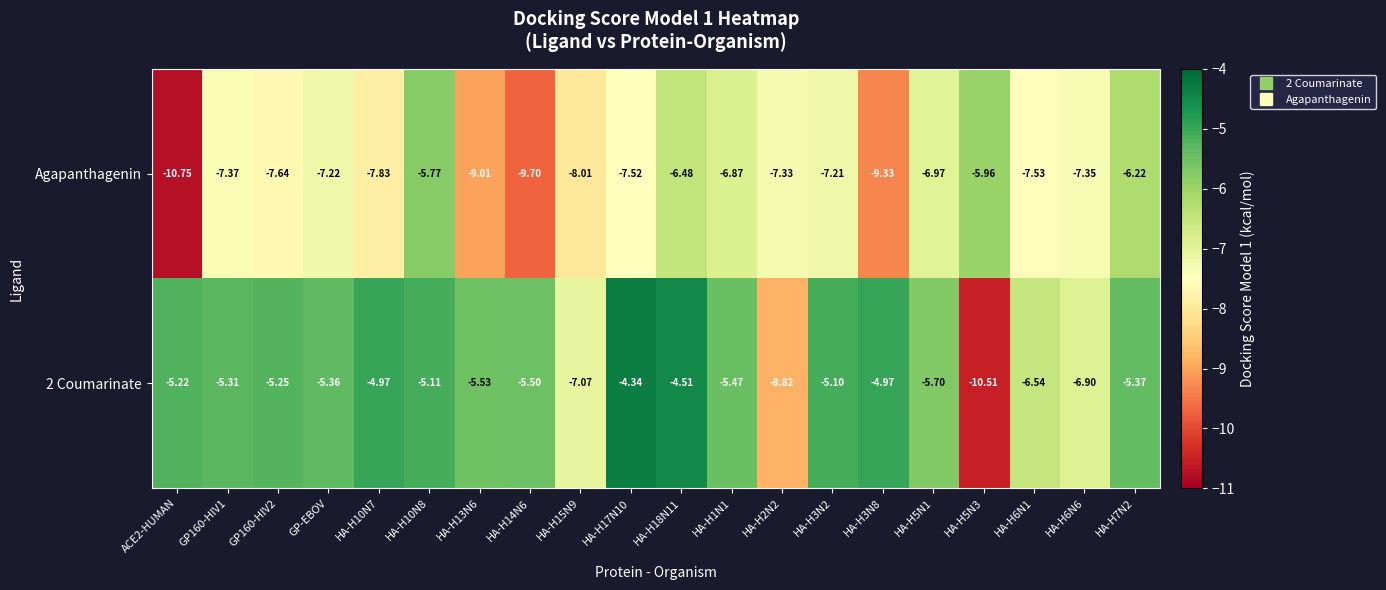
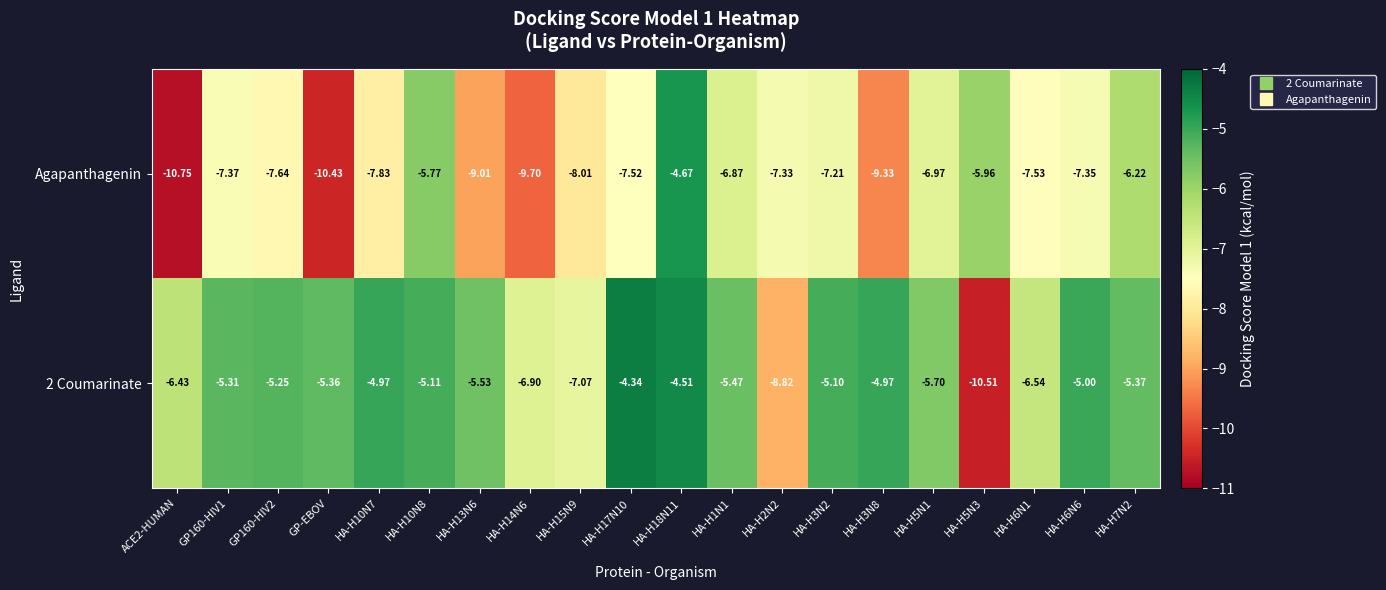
  {
    "Agapanthagenin": {
      "ACE2-HUMAN": -10.75,
      "GP160-HIV1": -7.37,
      "GP160-HIV2": -7.64,
-     "GP-EBOV": -7.22,
+     "GP-EBOV": -10.43,
      "HA-H10N7": -7.83,
      "HA-H10N8": -5.77,
      "HA-H13N6": -9.01,
      "HA-H14N6": -9.70,
      "HA-H15N9": -8.01,
      "HA-H17N10": -7.52,
-     "HA-H18N11": -6.48,
+     "HA-H18N11": -4.67,
      "HA-H1N1": -6.87,
      "HA-H2N2": -7.33,
      "HA-H3N2": -7.21,
      "HA-H3N8": -9.33,
      "HA-H5N1": -6.97,
      "HA-H5N3": -5.96,
      "HA-H6N1": -7.53,
      "HA-H6N6": -7.35,
      "HA-H7N2": -6.22
    },
    "2 Coumarinate": {
-     "ACE2-HUMAN": -5.22,
+     "ACE2-HUMAN": -6.43,
      "GP160-HIV1": -5.31,
      "GP160-HIV2": -5.25,
      "GP-EBOV": -5.36,
      "HA-H10N7": -4.97,
      "HA-H10N8": -5.11,
      "HA-H13N6": -5.53,
-     "HA-H14N6": -5.50,
+     "HA-H14N6": -6.90,
      "HA-H15N9": -7.07,
      "HA-H17N10": -4.34,
      "HA-H18N11": -4.51,
      "HA-H1N1": -5.47,
      "HA-H2N2": -8.82,
      "HA-H3N2": -5.10,
      "HA-H3N8": -4.97,
      "HA-H5N1": -5.70,
      "HA-H5N3": -10.51,
      "HA-H6N1": -6.54,
-     "HA-H6N6": -6.90,
+     "HA-H6N6": -5.00,
      "HA-H7N2": -5.37
    }
  }
